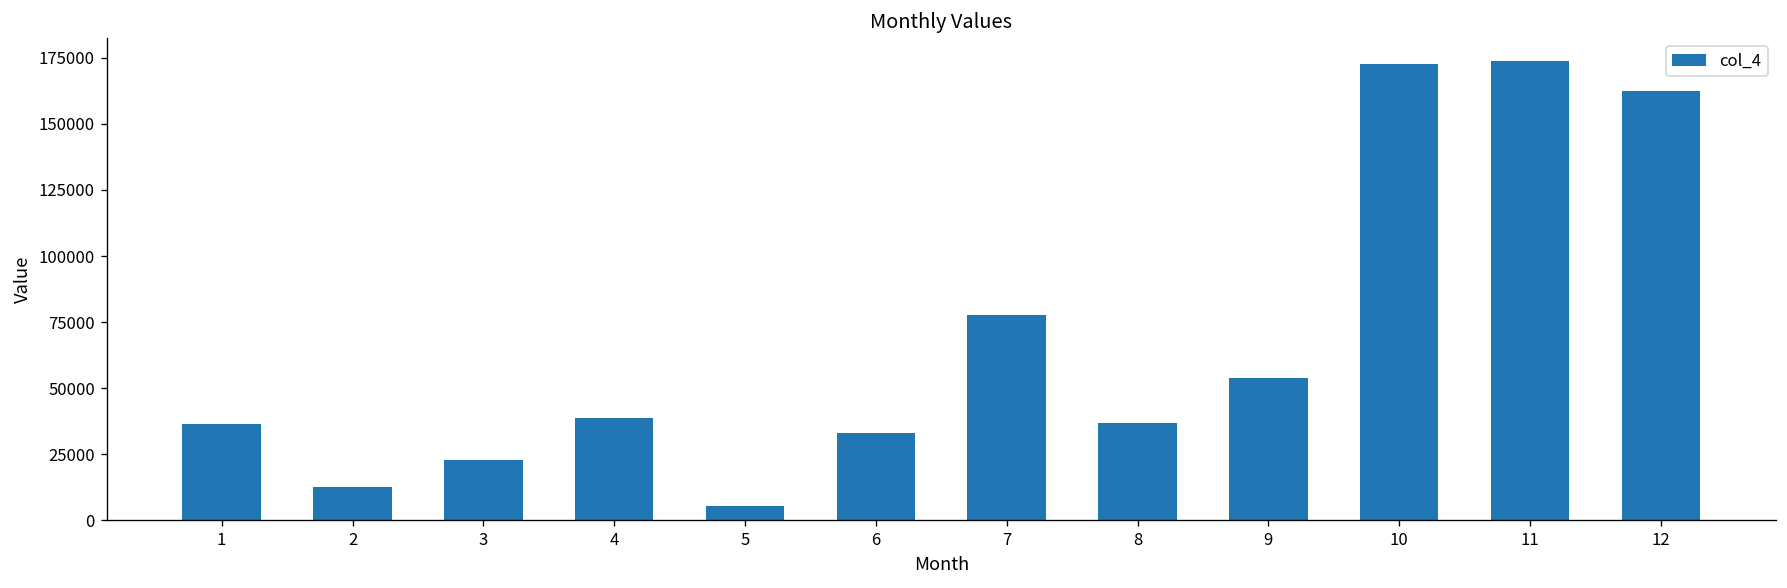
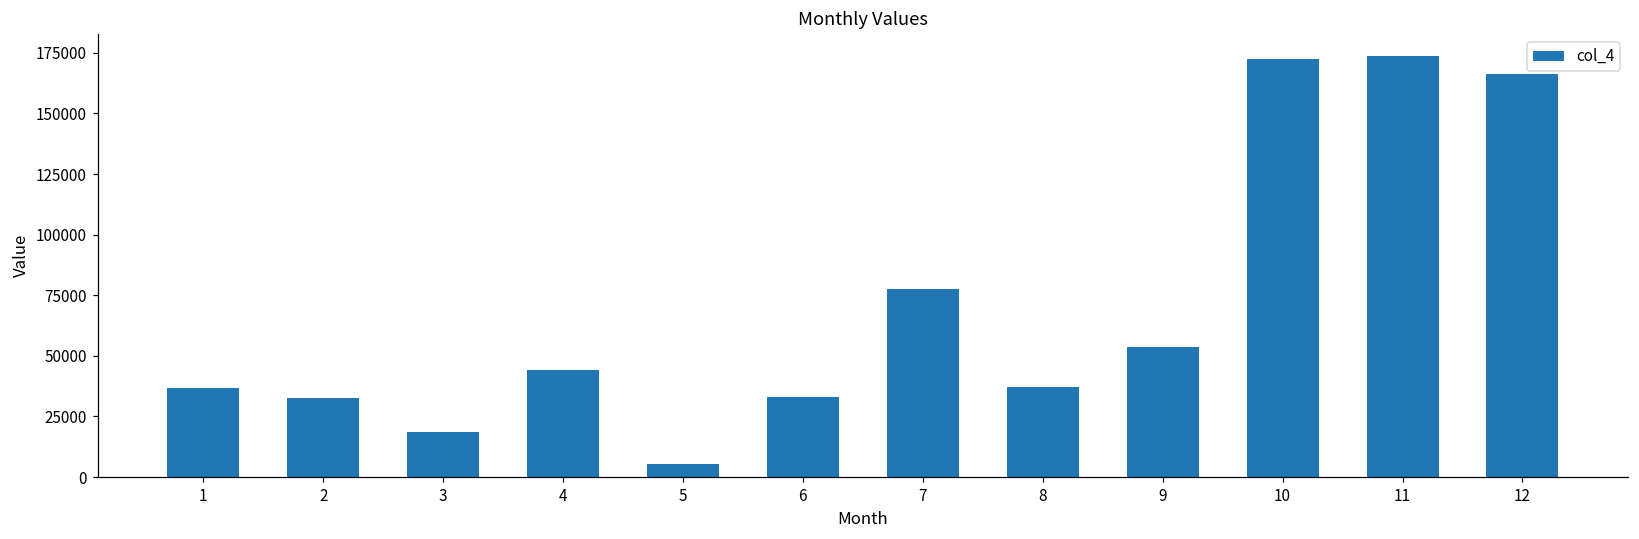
  {
    "1": 37000,
-   "2": 13000,
-   "3": 23000,
-   "4": 39000,
+   "2": 33000,
+   "3": 19000,
+   "4": 44000,
    "5": 6000,
    "6": 33000,
    "7": 78000,
    "8": 37000,
    "9": 54000,
    "10": 172000,
    "11": 174000,
-   "12": 162000
+   "12": 166000
  }
